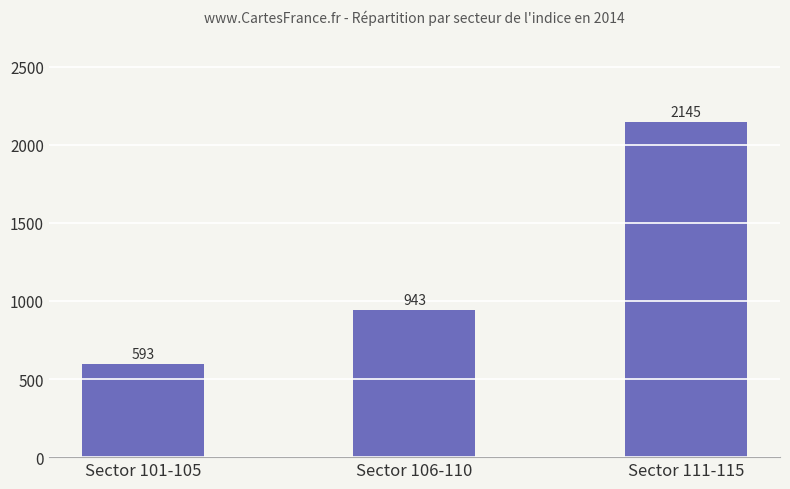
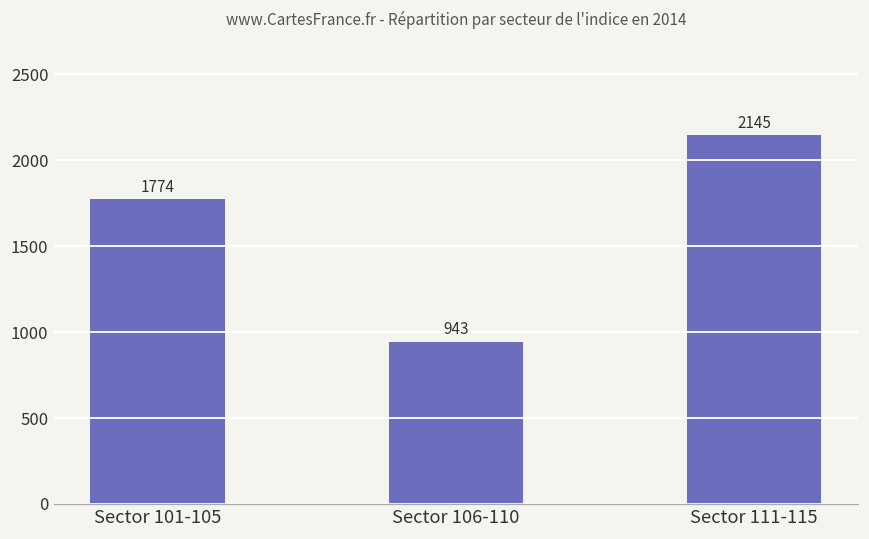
  {
-   "Sector 101-105": 593,
+   "Sector 101-105": 1774,
    "Sector 106-110": 943,
    "Sector 111-115": 2145
  }
